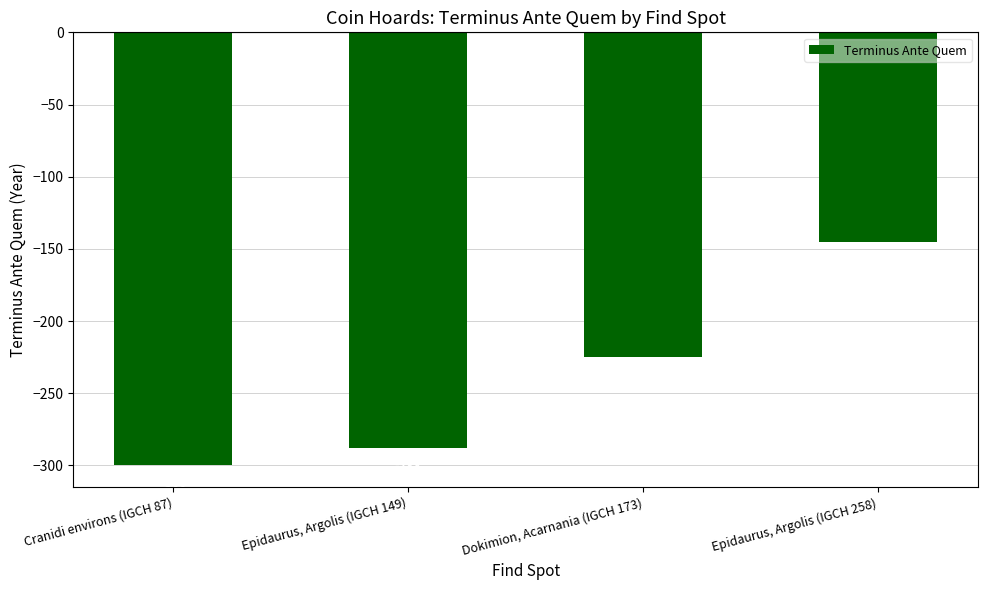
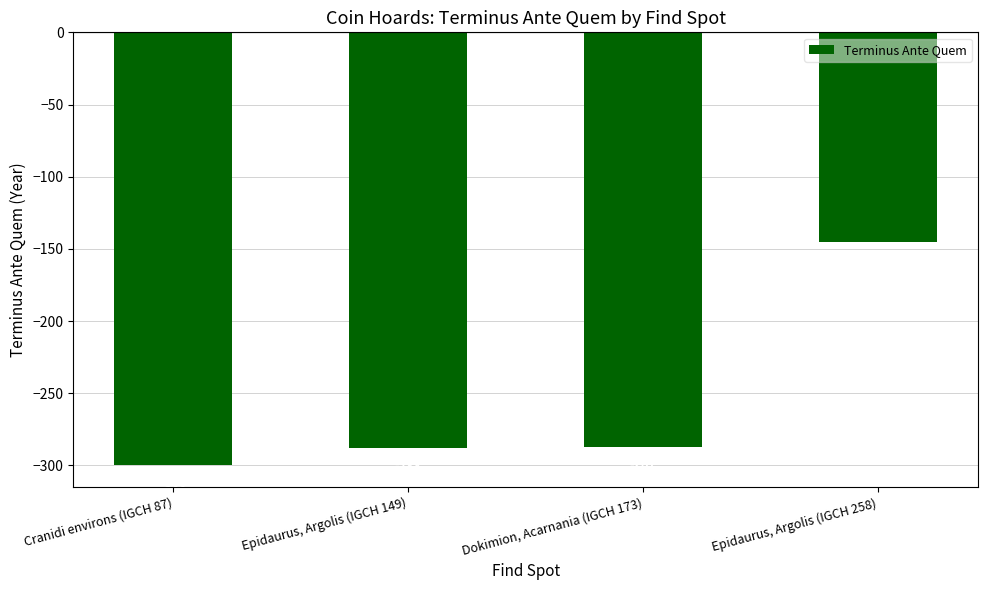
  {
    "Cranidi environs (IGCH 87)": -300,
    "Epidaurus, Argolis (IGCH 149)": -288,
-   "Dokimion, Acarnania (IGCH 173)": -225,
+   "Dokimion, Acarnania (IGCH 173)": -287,
    "Epidaurus, Argolis (IGCH 258)": -145
  }
